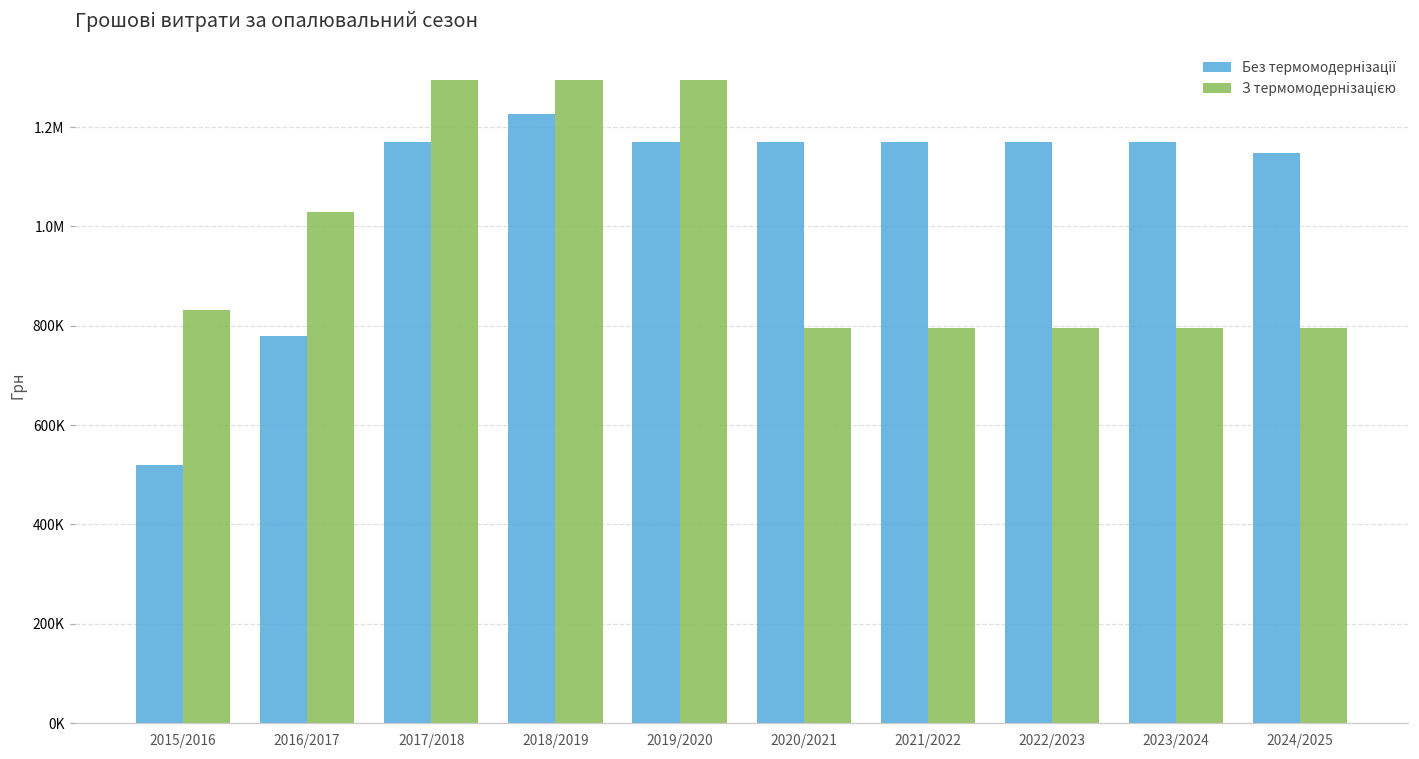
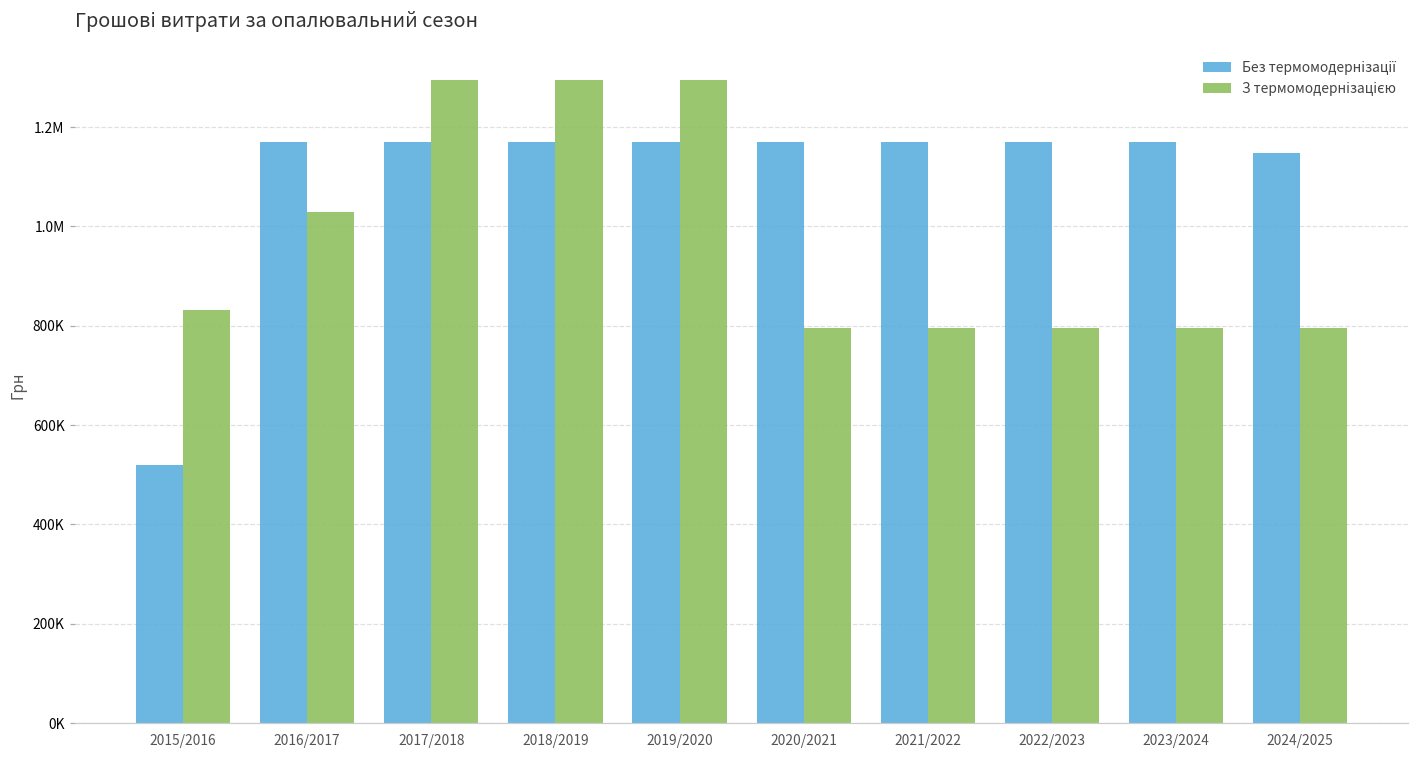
  {
    "Без термомодернізації": {
      "2015/2016": 520000,
-     "2016/2017": 780000,
+     "2016/2017": 1170000,
      "2017/2018": 1170000,
-     "2018/2019": 1230000,
+     "2018/2019": 1170000,
      "2019/2020": 1170000,
      "2020/2021": 1170000,
      "2021/2022": 1170000,
      "2022/2023": 1170000,
      "2023/2024": 1170000,
      "2024/2025": 1150000
    },
    "З термомодернізацією": {
      "2015/2016": 830000,
      "2016/2017": 1030000,
      "2017/2018": 1290000,
      "2018/2019": 1290000,
      "2019/2020": 1290000,
      "2020/2021": 800000,
      "2021/2022": 800000,
      "2022/2023": 800000,
      "2023/2024": 800000,
      "2024/2025": 800000
    }
  }
